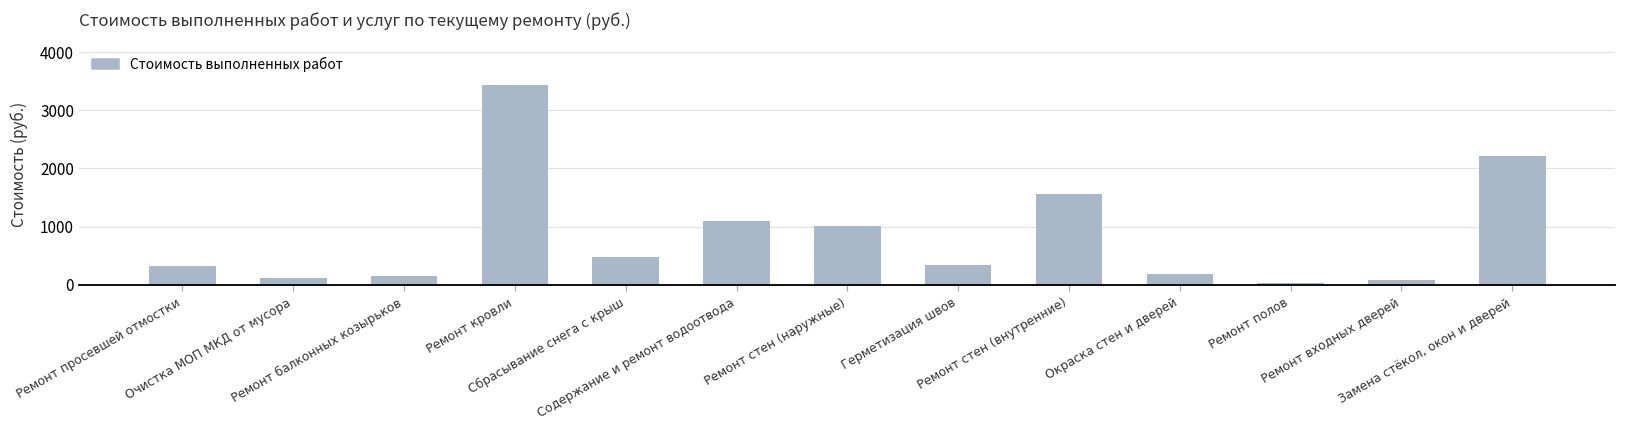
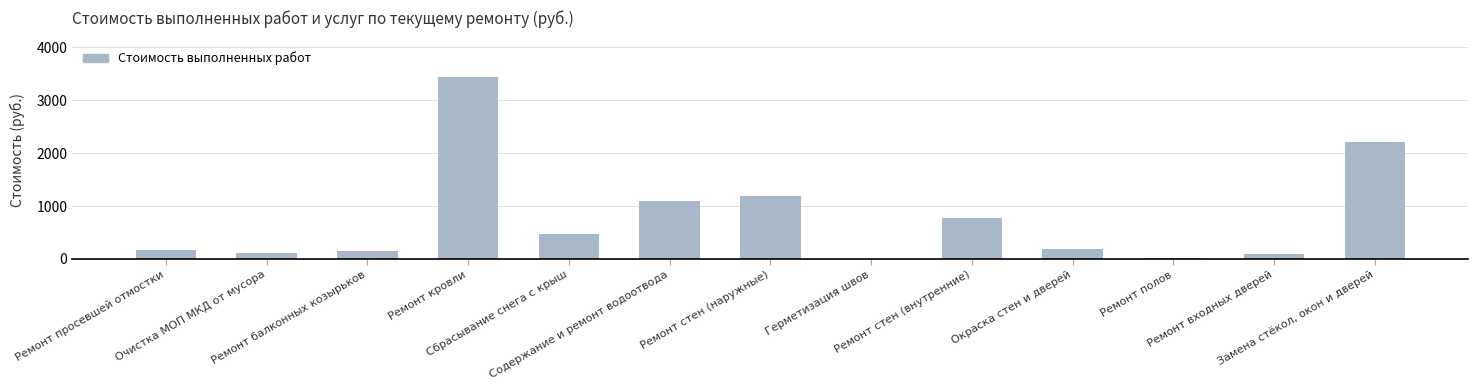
  {
-   "Ремонт просевшей отмостки": 300,
+   "Ремонт просевшей отмостки": 200,
    "Очистка МОП МКД от мусора": 100,
    "Ремонт балконных козырьков": 200,
    "Ремонт кровли": 3400,
    "Сбрасывание снега с крыш": 500,
    "Содержание и ремонт водоотвода": 1100,
-   "Ремонт стен (наружные)": 1000,
-   "Герметизация швов": 300,
-   "Ремонт стен (внутренние)": 1600,
+   "Ремонт стен (наружные)": 1200,
+   "Герметизация швов": 0,
+   "Ремонт стен (внутренние)": 800,
    "Окраска стен и дверей": 200,
    "Ремонт входных дверей": 100,
    "Замена стёкол, окон и дверей": 2200
  }
